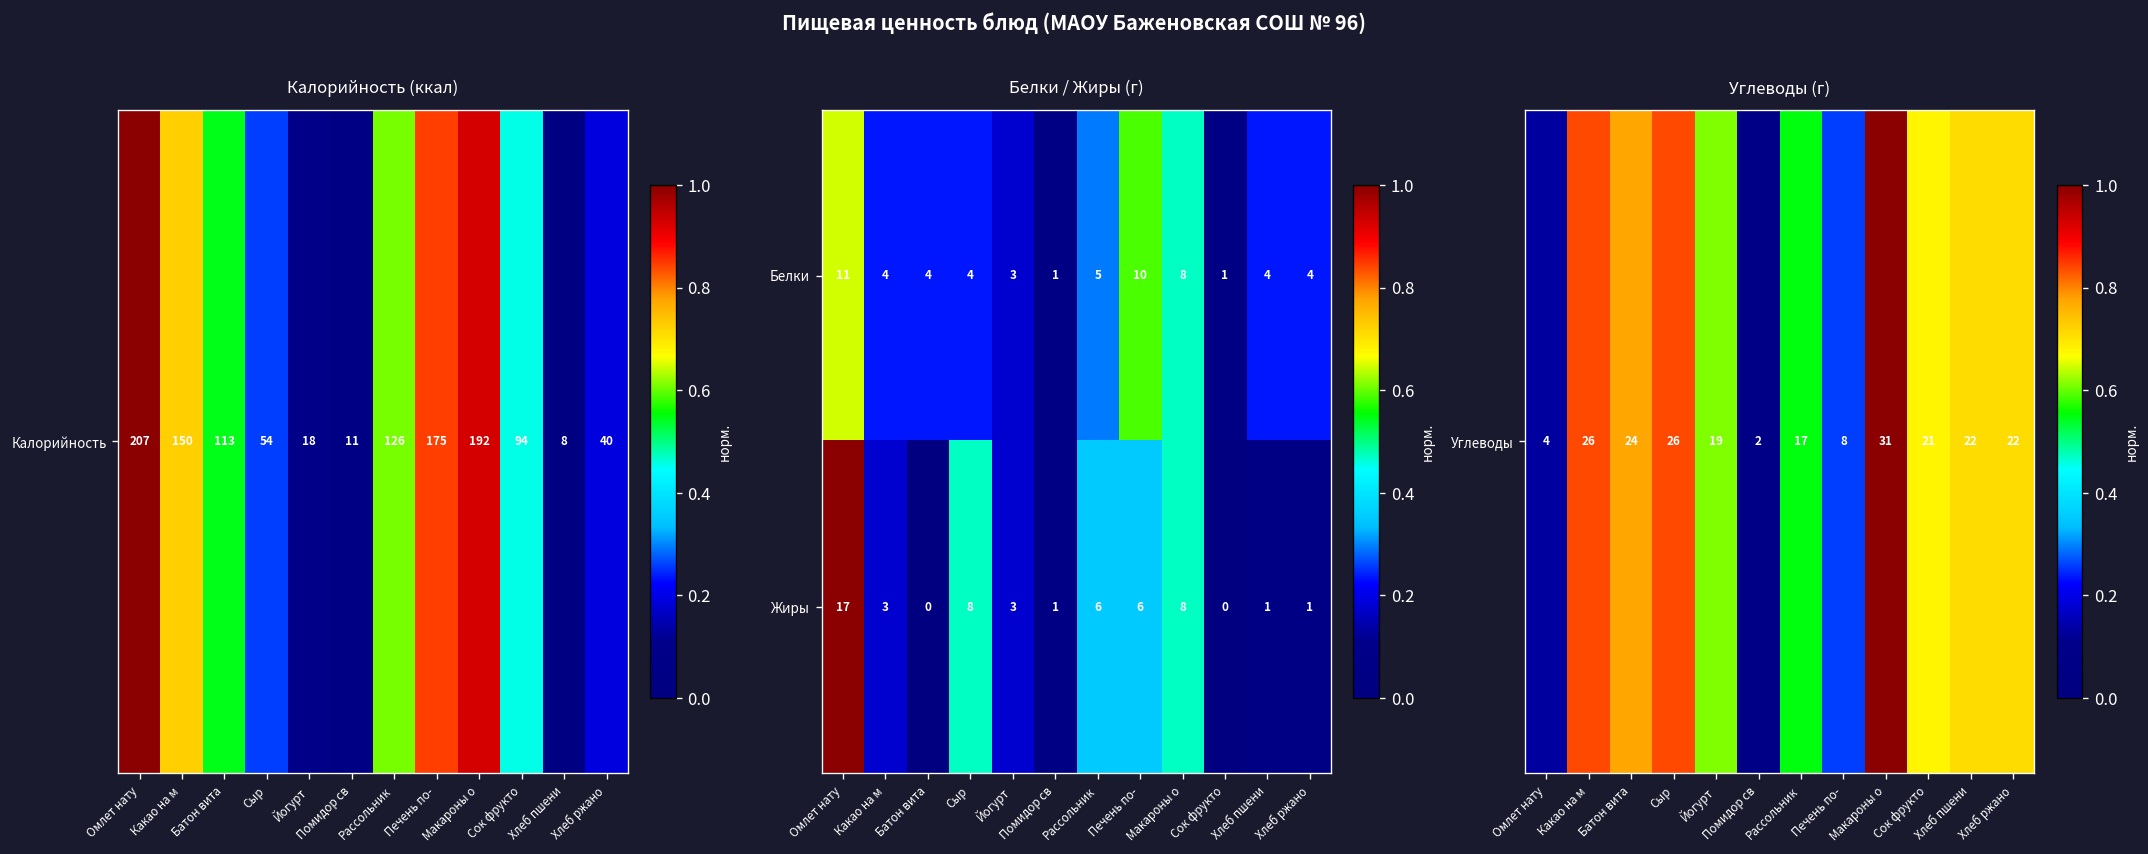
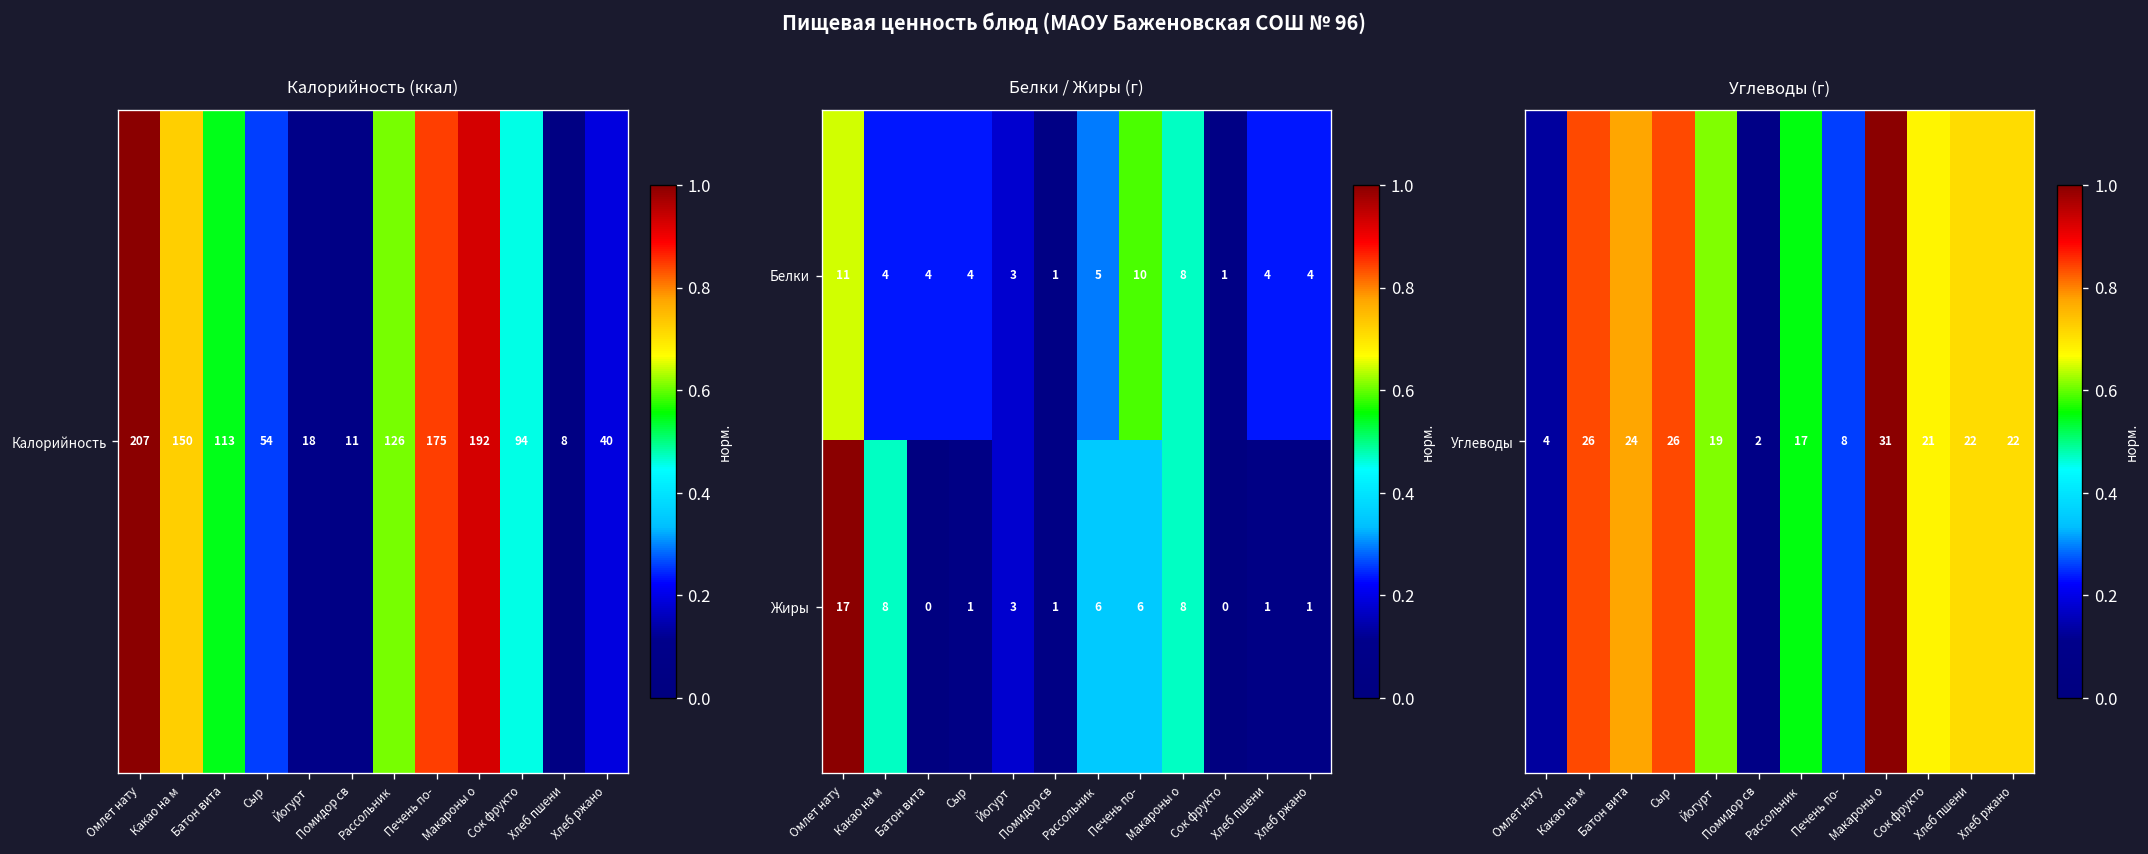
  {
    "Калорийность (ккал)": {
      "Калорийность": {
        "Омлет нату": 207,
        "Какао на м": 150,
        "Батон вита": 113,
        "Сыр": 54,
        "Йогурт": 18,
        "Помидор св": 11,
        "Рассольник": 126,
        "Печень по-": 175,
        "Макароны о": 192,
        "Сок фрукто": 94,
        "Хлеб пшени": 8,
        "Хлеб ржано": 40
      }
    },
    "Белки / Жиры (г)": {
      "Белки": {
        "Омлет нату": 11,
        "Какао на м": 4,
        "Батон вита": 4,
        "Сыр": 4,
        "Йогурт": 3,
        "Помидор св": 1,
        "Рассольник": 5,
        "Печень по-": 10,
        "Макароны о": 8,
        "Сок фрукто": 1,
        "Хлеб пшени": 4,
        "Хлеб ржано": 4
      },
      "Жиры": {
        "Омлет нату": 17,
-       "Какао на м": 3,
+       "Какао на м": 8,
        "Батон вита": 0,
-       "Сыр": 8,
+       "Сыр": 1,
        "Йогурт": 3,
        "Помидор св": 1,
        "Рассольник": 6,
        "Печень по-": 6,
        "Макароны о": 8,
        "Сок фрукто": 0,
        "Хлеб пшени": 1,
        "Хлеб ржано": 1
      }
    },
    "Углеводы (г)": {
      "Углеводы": {
        "Омлет нату": 4,
        "Какао на м": 26,
        "Батон вита": 24,
        "Сыр": 26,
        "Йогурт": 19,
        "Помидор св": 2,
        "Рассольник": 17,
        "Печень по-": 8,
        "Макароны о": 31,
        "Сок фрукто": 21,
        "Хлеб пшени": 22,
        "Хлеб ржано": 22
      }
    }
  }
